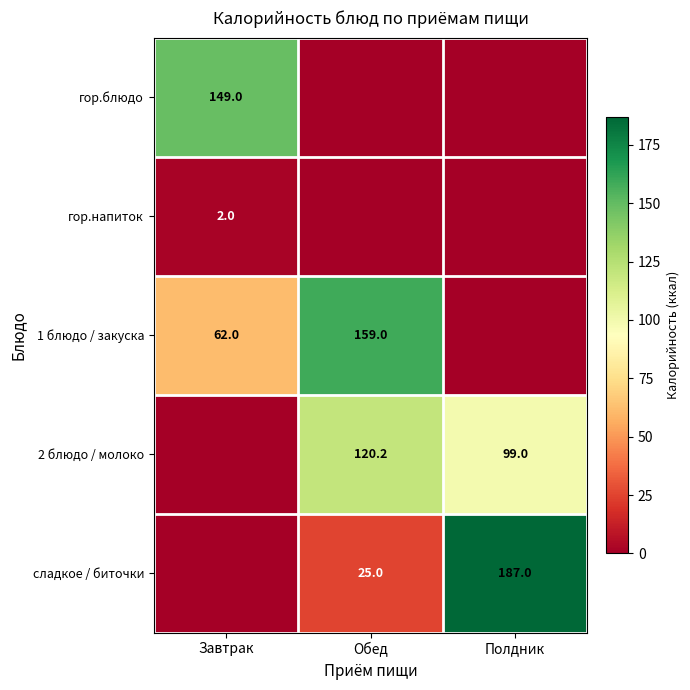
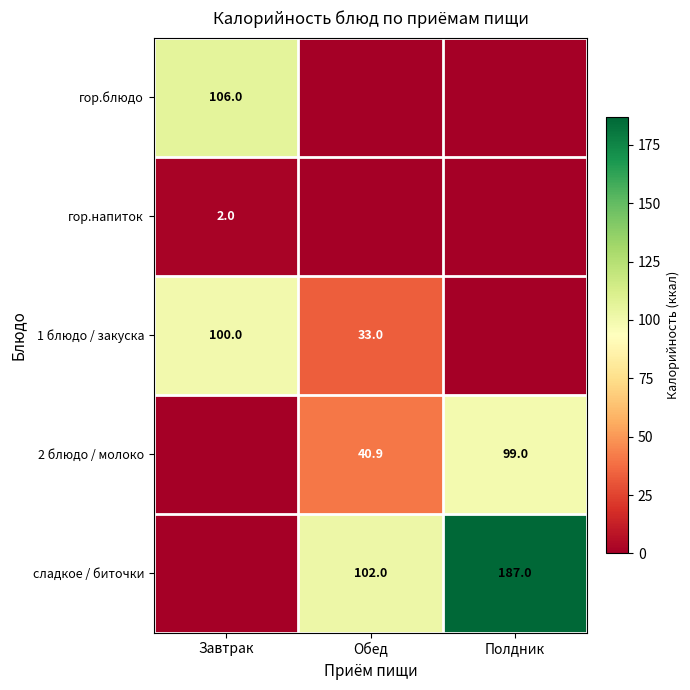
  {
    "гор.блюдо": {
-     "Завтрак": 149.0
+     "Завтрак": 106.0
    },
    "гор.напиток": {
      "Завтрак": 2.0
    },
    "1 блюдо / закуска": {
-     "Завтрак": 62.0,
-     "Обед": 159.0
+     "Завтрак": 100.0,
+     "Обед": 33.0
    },
    "2 блюдо / молоко": {
-     "Обед": 120.2,
+     "Обед": 40.9,
      "Полдник": 99.0
    },
    "сладкое / биточки": {
-     "Обед": 25.0,
+     "Обед": 102.0,
      "Полдник": 187.0
    }
  }
